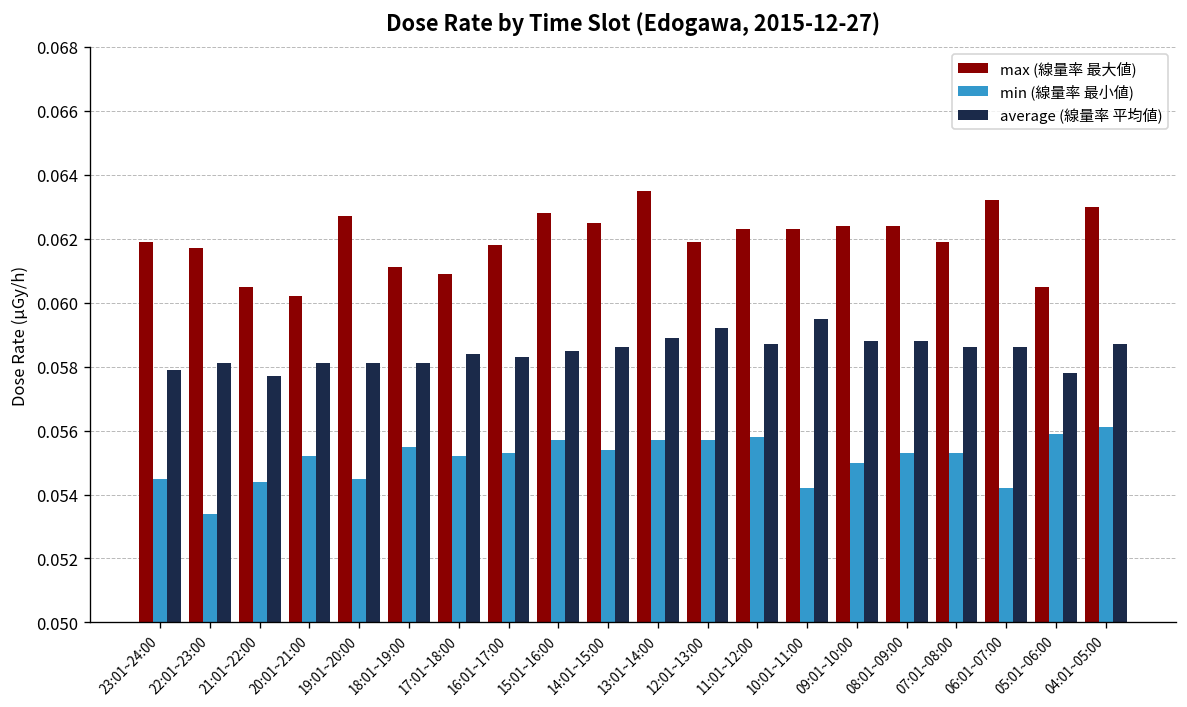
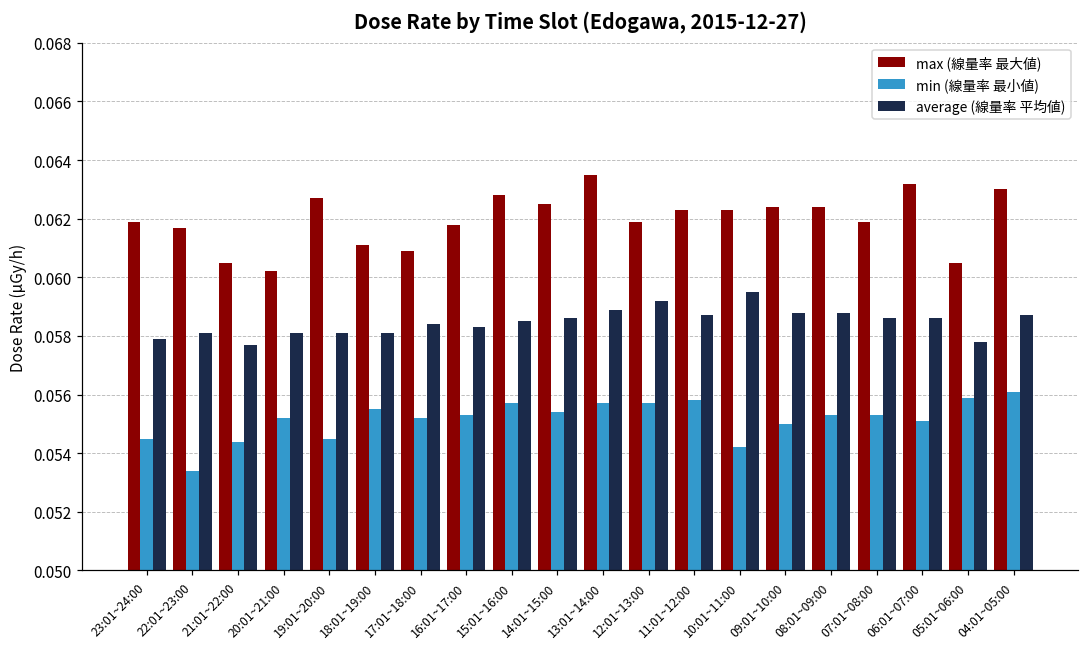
  {
    "max (線量率 最大値)": {
      "23:01~24:00": 0.0619,
      "22:01~23:00": 0.0617,
      "21:01~22:00": 0.0605,
      "20:01~21:00": 0.0602,
      "19:01~20:00": 0.0627,
      "18:01~19:00": 0.0611,
      "17:01~18:00": 0.0609,
      "16:01~17:00": 0.0618,
      "15:01~16:00": 0.0628,
      "14:01~15:00": 0.0625,
      "13:01~14:00": 0.0635,
      "12:01~13:00": 0.0619,
      "11:01~12:00": 0.0623,
      "10:01~11:00": 0.0623,
      "09:01~10:00": 0.0624,
      "08:01~09:00": 0.0624,
      "07:01~08:00": 0.0619,
      "06:01~07:00": 0.0632,
      "05:01~06:00": 0.0605,
      "04:01~05:00": 0.0630
    },
    "min (線量率 最小値)": {
      "23:01~24:00": 0.0545,
      "22:01~23:00": 0.0534,
      "21:01~22:00": 0.0544,
      "20:01~21:00": 0.0552,
      "19:01~20:00": 0.0545,
      "18:01~19:00": 0.0555,
      "17:01~18:00": 0.0552,
      "16:01~17:00": 0.0553,
      "15:01~16:00": 0.0557,
      "14:01~15:00": 0.0554,
      "13:01~14:00": 0.0557,
      "12:01~13:00": 0.0557,
      "11:01~12:00": 0.0558,
      "10:01~11:00": 0.0542,
      "09:01~10:00": 0.0550,
      "08:01~09:00": 0.0553,
      "07:01~08:00": 0.0553,
-     "06:01~07:00": 0.0542,
+     "06:01~07:00": 0.0551,
      "05:01~06:00": 0.0559,
      "04:01~05:00": 0.0561
    },
    "average (線量率 平均値)": {
      "23:01~24:00": 0.0579,
      "22:01~23:00": 0.0581,
      "21:01~22:00": 0.0577,
      "20:01~21:00": 0.0581,
      "19:01~20:00": 0.0581,
      "18:01~19:00": 0.0581,
      "17:01~18:00": 0.0584,
      "16:01~17:00": 0.0583,
      "15:01~16:00": 0.0585,
      "14:01~15:00": 0.0586,
      "13:01~14:00": 0.0589,
      "12:01~13:00": 0.0592,
      "11:01~12:00": 0.0587,
      "10:01~11:00": 0.0595,
      "09:01~10:00": 0.0588,
      "08:01~09:00": 0.0588,
      "07:01~08:00": 0.0586,
      "06:01~07:00": 0.0586,
      "05:01~06:00": 0.0578,
      "04:01~05:00": 0.0587
    }
  }
